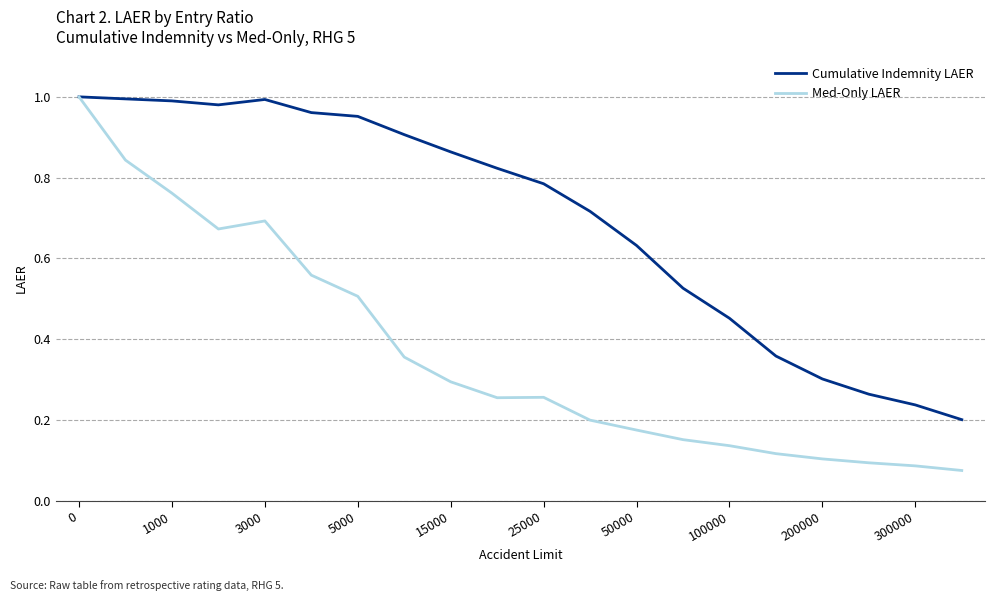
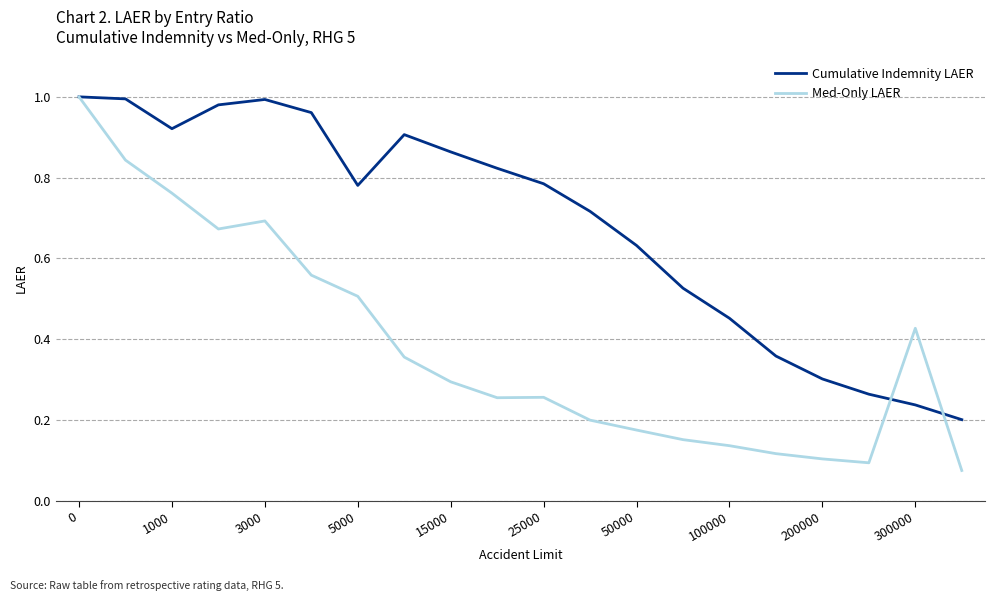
  {
    "Cumulative Indemnity LAER": {
-     "1000": 0.99,
+     "1000": 0.92,
      "3000": 0.99,
-     "5000": 0.95,
+     "5000": 0.78,
      "15000": 0.86,
      "25000": 0.78,
      "50000": 0.63,
      "100000": 0.45,
      "200000": 0.30,
      "300000": 0.24
    },
    "Med-Only LAER": {
      "1000": 0.76,
      "3000": 0.69,
      "5000": 0.51,
      "15000": 0.29,
      "25000": 0.26,
      "50000": 0.18,
      "100000": 0.14,
      "200000": 0.10,
-     "300000": 0.09
+     "300000": 0.43
    }
  }
